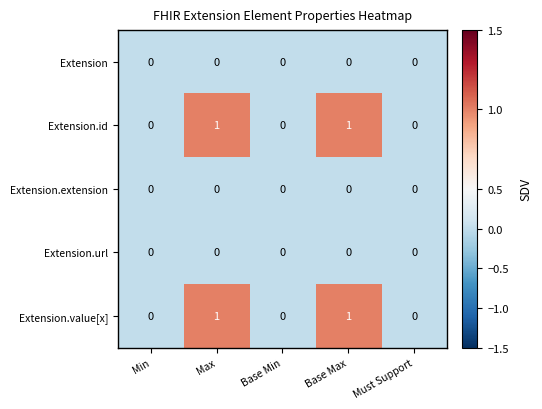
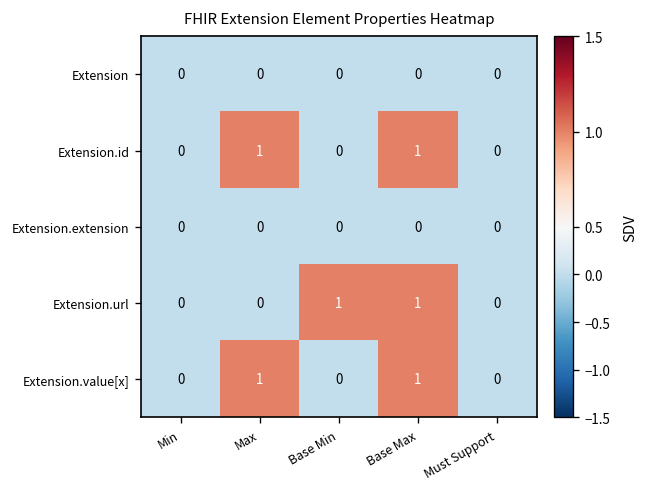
  {
    "Extension": {
      "Min": 0,
      "Max": 0,
      "Base Min": 0,
      "Base Max": 0,
      "Must Support": 0
    },
    "Extension.id": {
      "Min": 0,
      "Max": 1,
      "Base Min": 0,
      "Base Max": 1,
      "Must Support": 0
    },
    "Extension.extension": {
      "Min": 0,
      "Max": 0,
      "Base Min": 0,
      "Base Max": 0,
      "Must Support": 0
    },
    "Extension.url": {
      "Min": 0,
      "Max": 0,
-     "Base Min": 0,
-     "Base Max": 0,
+     "Base Min": 1,
+     "Base Max": 1,
      "Must Support": 0
    },
    "Extension.value[x]": {
      "Min": 0,
      "Max": 1,
      "Base Min": 0,
      "Base Max": 1,
      "Must Support": 0
    }
  }
